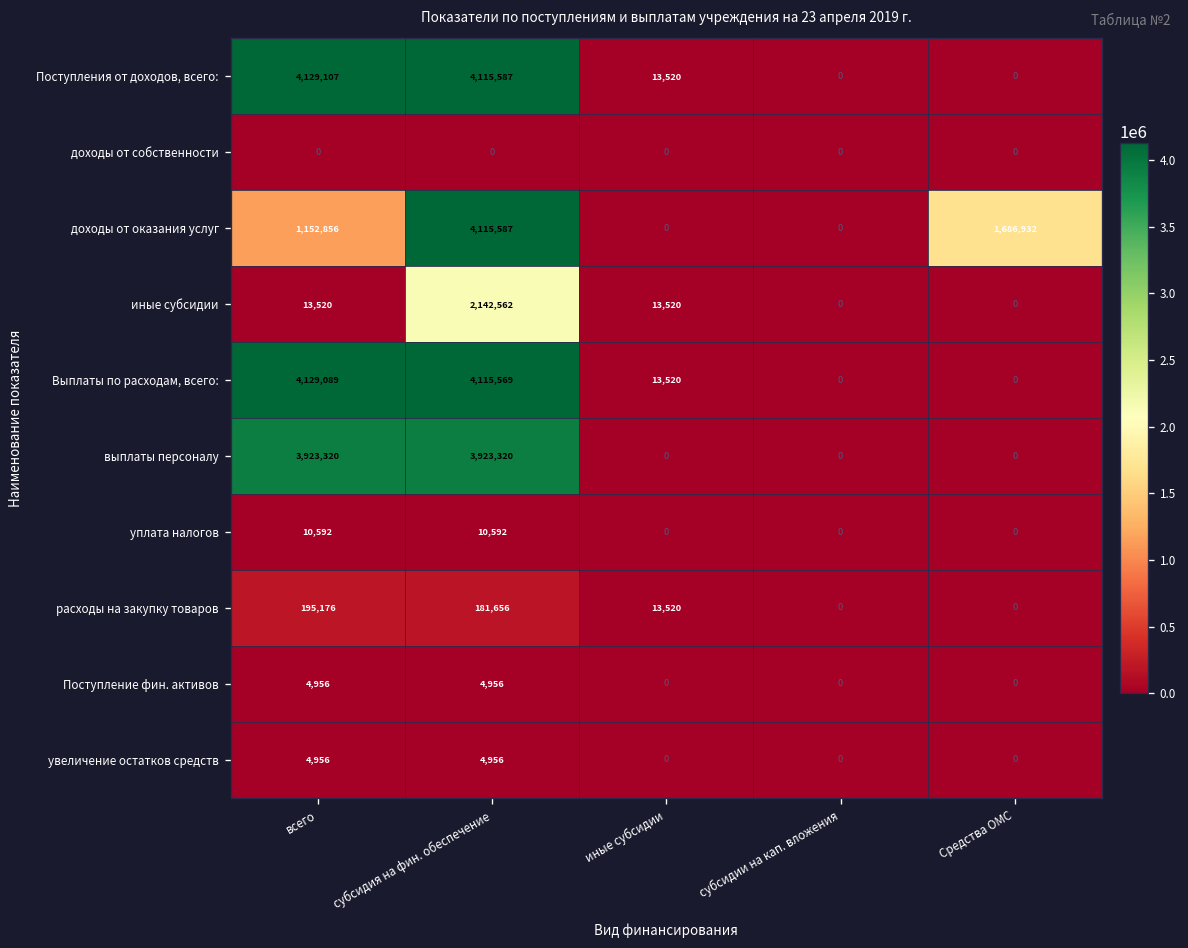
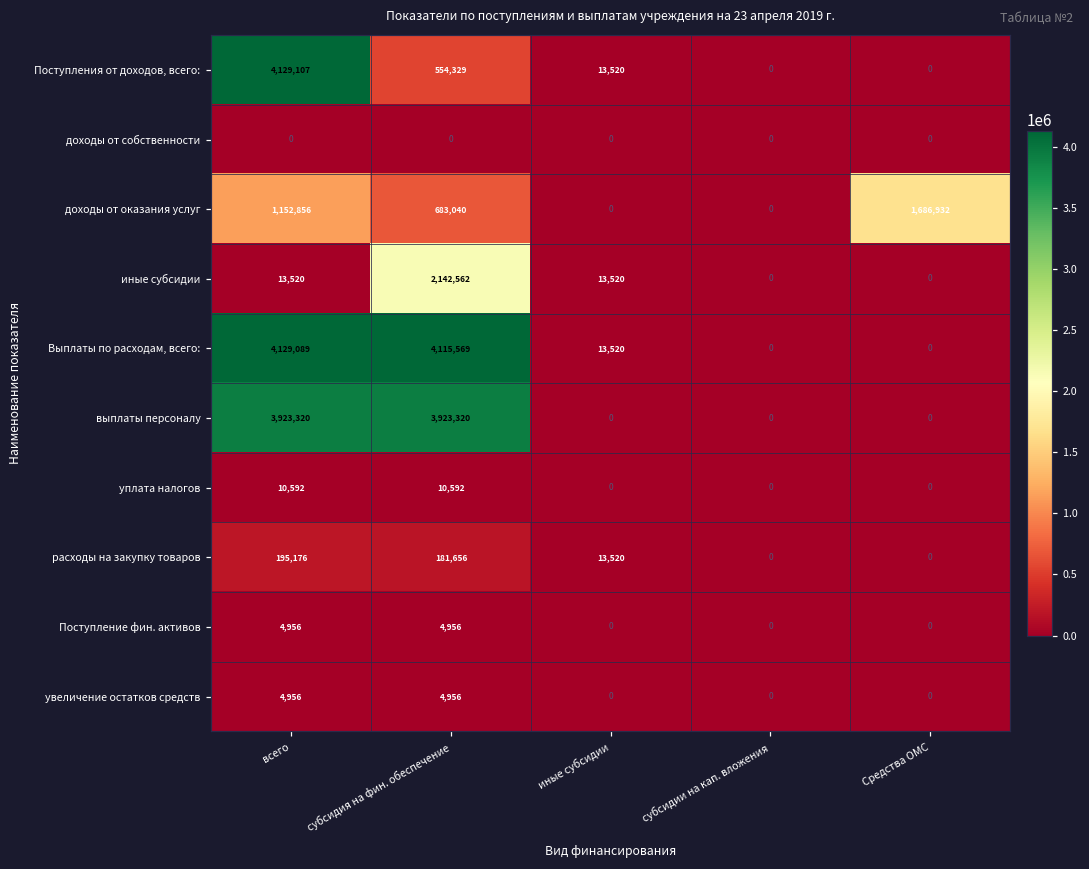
  {
    "Поступления от доходов, всего:": {
      "всего": "4,129,107",
-     "субсидия на фин. обеспечение": "4,115,587",
+     "субсидия на фин. обеспечение": "554,329",
      "иные субсидии": "13,520",
      "субсидии на кап. вложения": "0",
      "Средства ОМС": "0"
    },
    "доходы от собственности": {
      "всего": "0",
      "субсидия на фин. обеспечение": "0",
      "иные субсидии": "0",
      "субсидии на кап. вложения": "0",
      "Средства ОМС": "0"
    },
    "доходы от оказания услуг": {
      "всего": "1,152,856",
-     "субсидия на фин. обеспечение": "4,115,587",
+     "субсидия на фин. обеспечение": "683,040",
      "иные субсидии": "0",
      "субсидии на кап. вложения": "0",
      "Средства ОМС": "1,686,932"
    },
    "иные субсидии": {
      "всего": "13,520",
      "субсидия на фин. обеспечение": "2,142,562",
      "иные субсидии": "13,520",
      "субсидии на кап. вложения": "0",
      "Средства ОМС": "0"
    },
    "Выплаты по расходам, всего:": {
      "всего": "4,129,089",
      "субсидия на фин. обеспечение": "4,115,569",
      "иные субсидии": "13,520",
      "субсидии на кап. вложения": "0",
      "Средства ОМС": "0"
    },
    "выплаты персоналу": {
      "всего": "3,923,320",
      "субсидия на фин. обеспечение": "3,923,320",
      "иные субсидии": "0",
      "субсидии на кап. вложения": "0",
      "Средства ОМС": "0"
    },
    "уплата налогов": {
      "всего": "10,592",
      "субсидия на фин. обеспечение": "10,592",
      "иные субсидии": "0",
      "субсидии на кап. вложения": "0",
      "Средства ОМС": "0"
    },
    "расходы на закупку товаров": {
      "всего": "195,176",
      "субсидия на фин. обеспечение": "181,656",
      "иные субсидии": "13,520",
      "субсидии на кап. вложения": "0",
      "Средства ОМС": "0"
    },
    "Поступление фин. активов": {
      "всего": "4,956",
      "субсидия на фин. обеспечение": "4,956",
      "иные субсидии": "0",
      "субсидии на кап. вложения": "0",
      "Средства ОМС": "0"
    },
    "увеличение остатков средств": {
      "всего": "4,956",
      "субсидия на фин. обеспечение": "4,956",
      "иные субсидии": "0",
      "субсидии на кап. вложения": "0",
      "Средства ОМС": "0"
    }
  }
